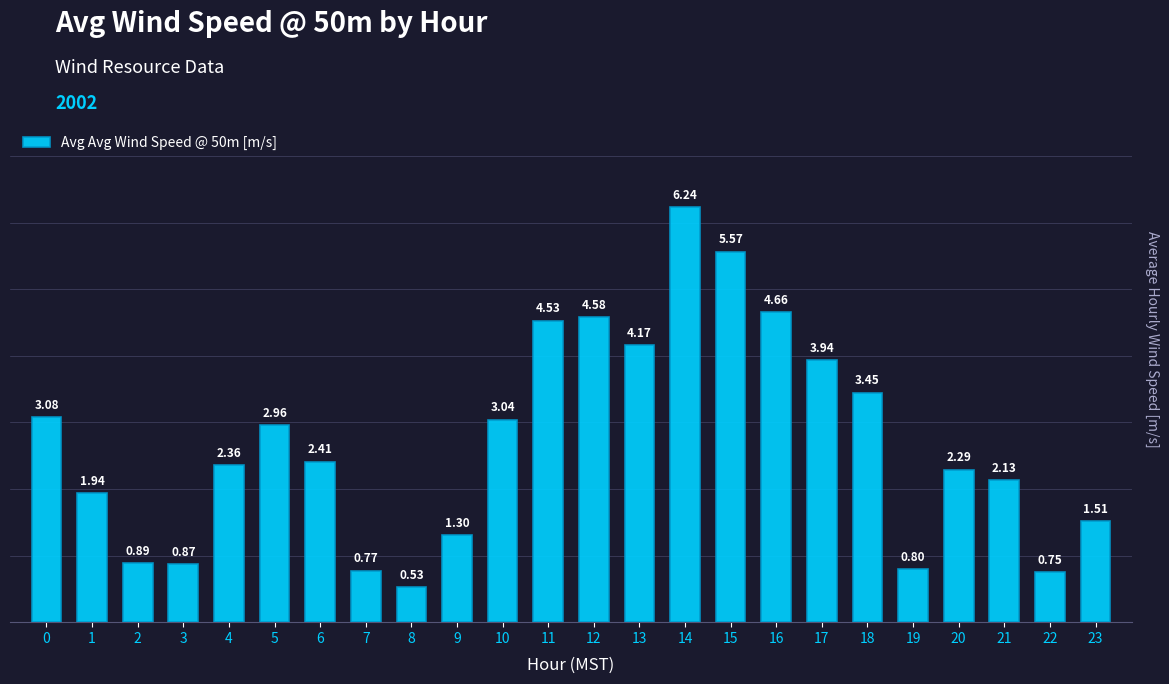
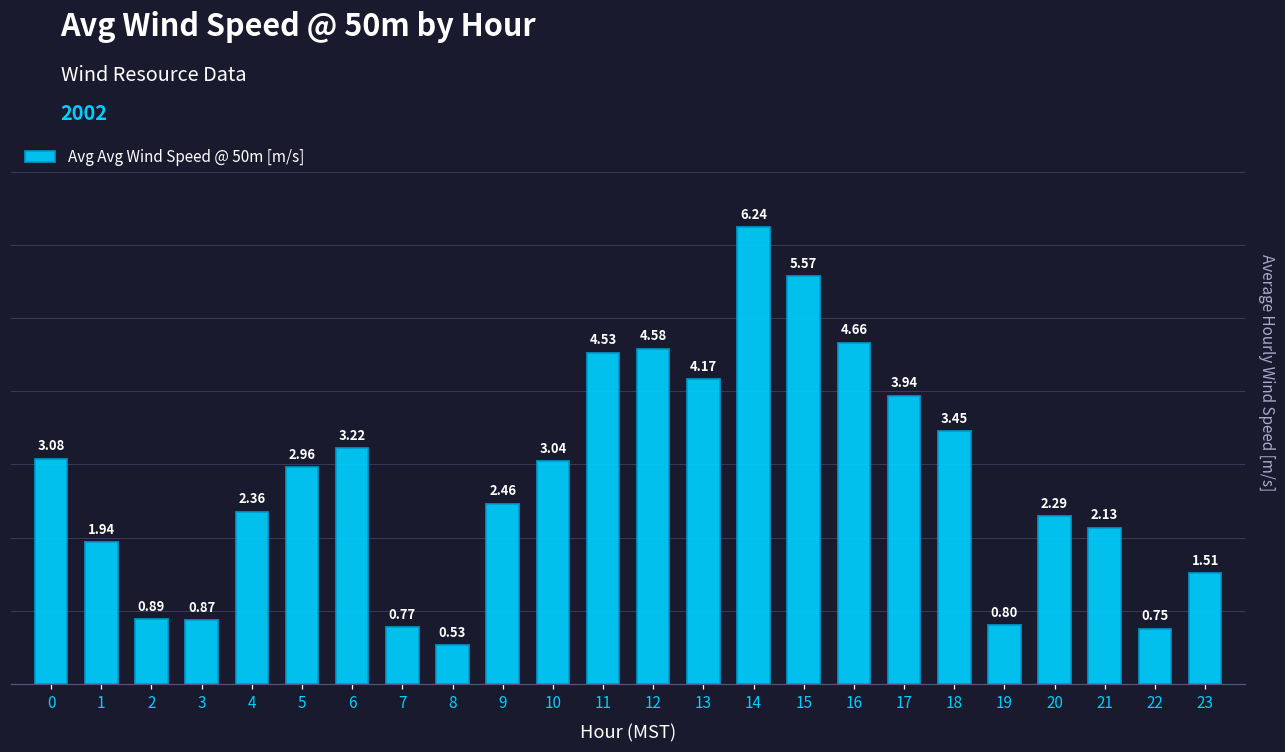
  {
    "0": 3.08,
    "1": 1.94,
    "2": 0.89,
    "3": 0.87,
    "4": 2.36,
    "5": 2.96,
-   "6": 2.41,
+   "6": 3.22,
    "7": 0.77,
    "8": 0.53,
-   "9": 1.30,
+   "9": 2.46,
    "10": 3.04,
    "11": 4.53,
    "12": 4.58,
    "13": 4.17,
    "14": 6.24,
    "15": 5.57,
    "16": 4.66,
    "17": 3.94,
    "18": 3.45,
    "19": 0.80,
    "20": 2.29,
    "21": 2.13,
    "22": 0.75,
    "23": 1.51
  }
